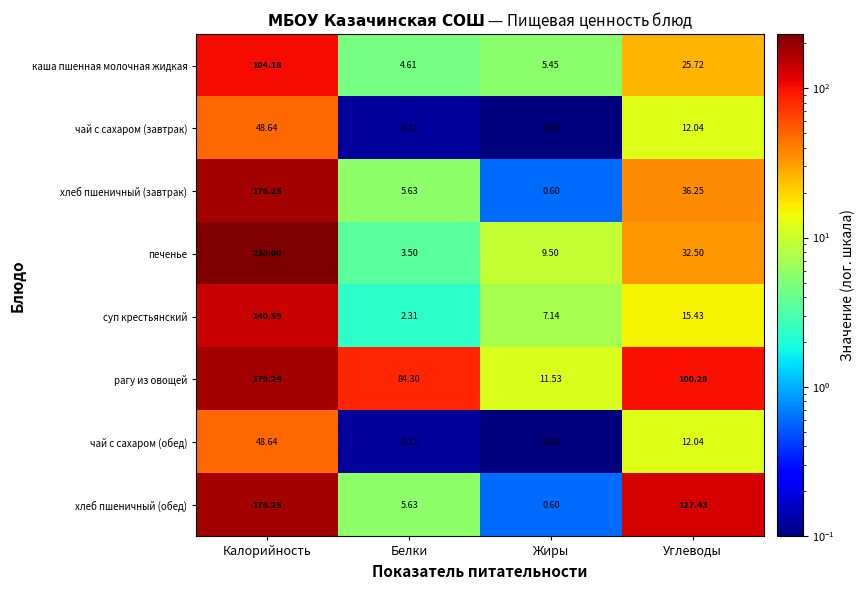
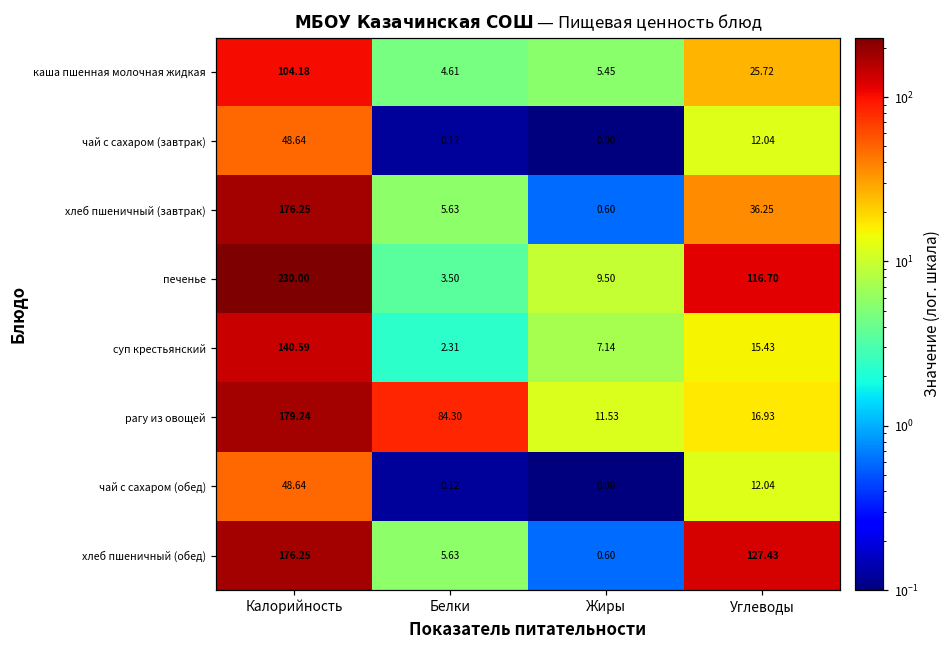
  {
    "каша пшенная молочная жидкая": {
      "Калорийность": 104.18,
      "Белки": 4.61,
      "Жиры": 5.45,
      "Углеводы": 25.72
    },
    "чай с сахаром (завтрак)": {
      "Калорийность": 48.64,
      "Белки": 0.12,
      "Жиры": 0.00,
      "Углеводы": 12.04
    },
    "хлеб пшеничный (завтрак)": {
      "Калорийность": 176.25,
      "Белки": 5.63,
      "Жиры": 0.60,
      "Углеводы": 36.25
    },
    "печенье": {
      "Калорийность": 230.00,
      "Белки": 3.50,
      "Жиры": 9.50,
-     "Углеводы": 32.50
+     "Углеводы": 116.70
    },
    "суп крестьянский": {
      "Калорийность": 140.59,
      "Белки": 2.31,
      "Жиры": 7.14,
      "Углеводы": 15.43
    },
    "рагу из овощей": {
      "Калорийность": 179.24,
      "Белки": 84.30,
      "Жиры": 11.53,
-     "Углеводы": 100.28
+     "Углеводы": 16.93
    },
    "чай с сахаром (обед)": {
      "Калорийность": 48.64,
      "Белки": 0.12,
      "Жиры": 0.00,
      "Углеводы": 12.04
    },
    "хлеб пшеничный (обед)": {
      "Калорийность": 176.25,
      "Белки": 5.63,
      "Жиры": 0.60,
      "Углеводы": 127.43
    }
  }
